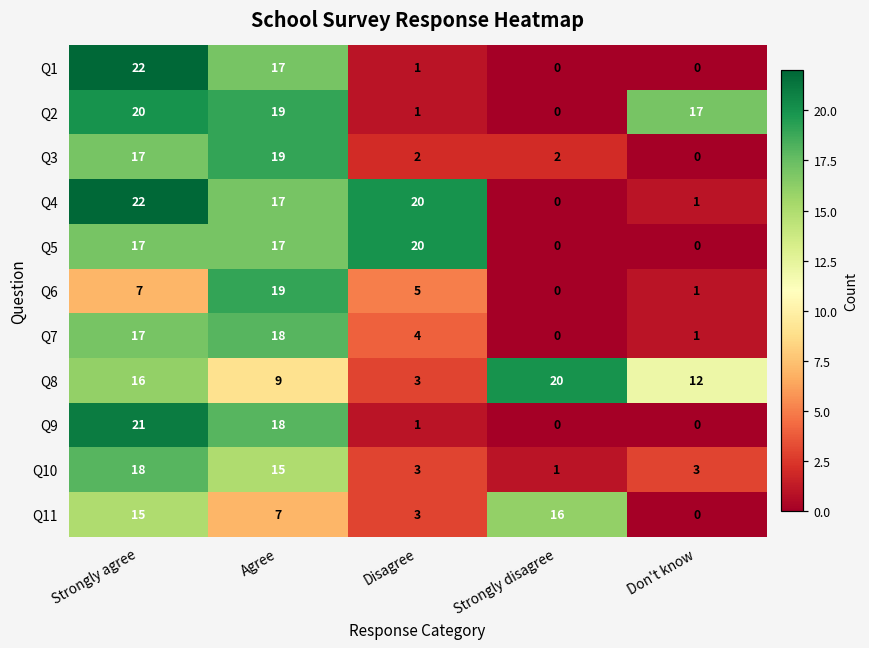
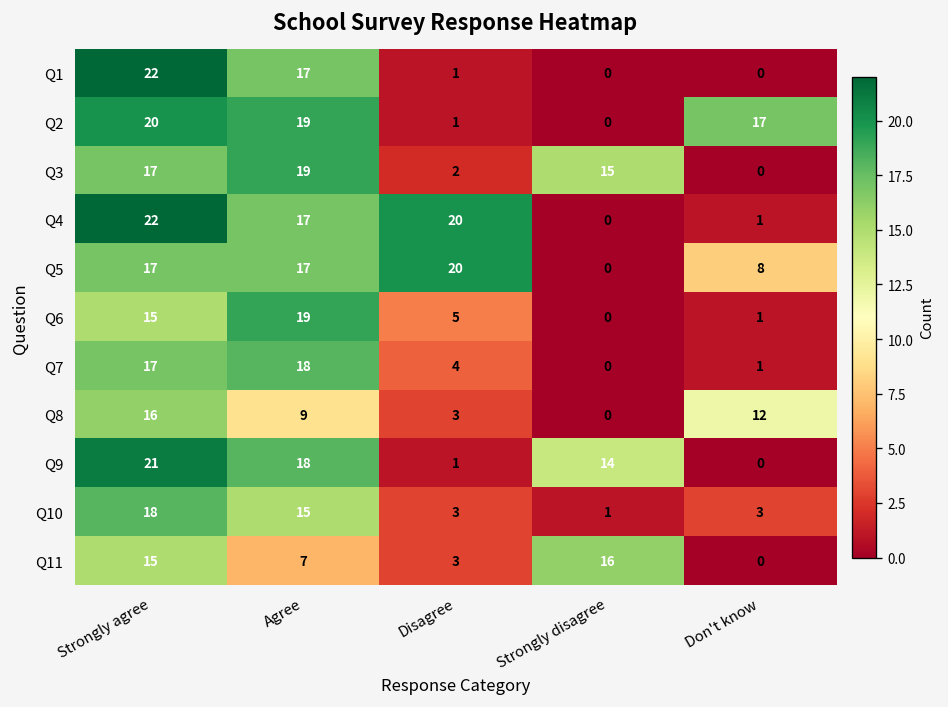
  {
    "Q1": {
      "Strongly agree": 22,
      "Agree": 17,
      "Disagree": 1,
      "Strongly disagree": 0,
      "Don't know": 0
    },
    "Q2": {
      "Strongly agree": 20,
      "Agree": 19,
      "Disagree": 1,
      "Strongly disagree": 0,
      "Don't know": 17
    },
    "Q3": {
      "Strongly agree": 17,
      "Agree": 19,
      "Disagree": 2,
-     "Strongly disagree": 2,
+     "Strongly disagree": 15,
      "Don't know": 0
    },
    "Q4": {
      "Strongly agree": 22,
      "Agree": 17,
      "Disagree": 20,
      "Strongly disagree": 0,
      "Don't know": 1
    },
    "Q5": {
      "Strongly agree": 17,
      "Agree": 17,
      "Disagree": 20,
      "Strongly disagree": 0,
-     "Don't know": 0
+     "Don't know": 8
    },
    "Q6": {
-     "Strongly agree": 7,
+     "Strongly agree": 15,
      "Agree": 19,
      "Disagree": 5,
      "Strongly disagree": 0,
      "Don't know": 1
    },
    "Q7": {
      "Strongly agree": 17,
      "Agree": 18,
      "Disagree": 4,
      "Strongly disagree": 0,
      "Don't know": 1
    },
    "Q8": {
      "Strongly agree": 16,
      "Agree": 9,
      "Disagree": 3,
-     "Strongly disagree": 20,
+     "Strongly disagree": 0,
      "Don't know": 12
    },
    "Q9": {
      "Strongly agree": 21,
      "Agree": 18,
      "Disagree": 1,
-     "Strongly disagree": 0,
+     "Strongly disagree": 14,
      "Don't know": 0
    },
    "Q10": {
      "Strongly agree": 18,
      "Agree": 15,
      "Disagree": 3,
      "Strongly disagree": 1,
      "Don't know": 3
    },
    "Q11": {
      "Strongly agree": 15,
      "Agree": 7,
      "Disagree": 3,
      "Strongly disagree": 16,
      "Don't know": 0
    }
  }
